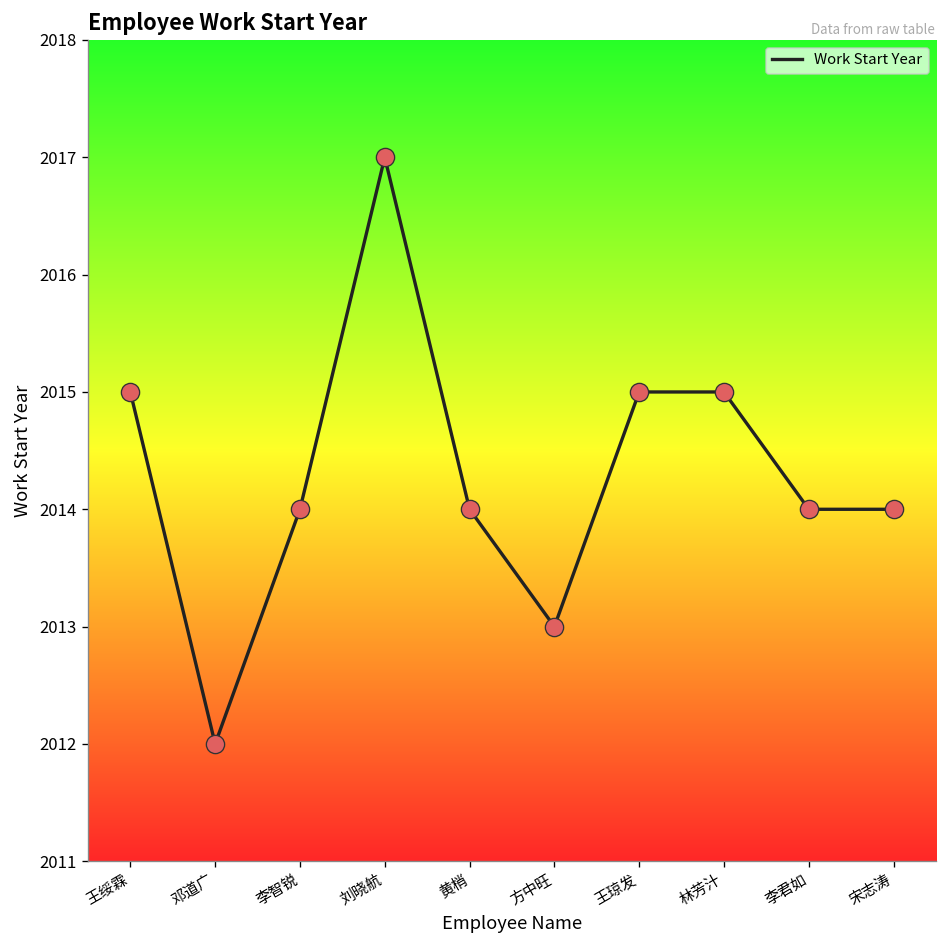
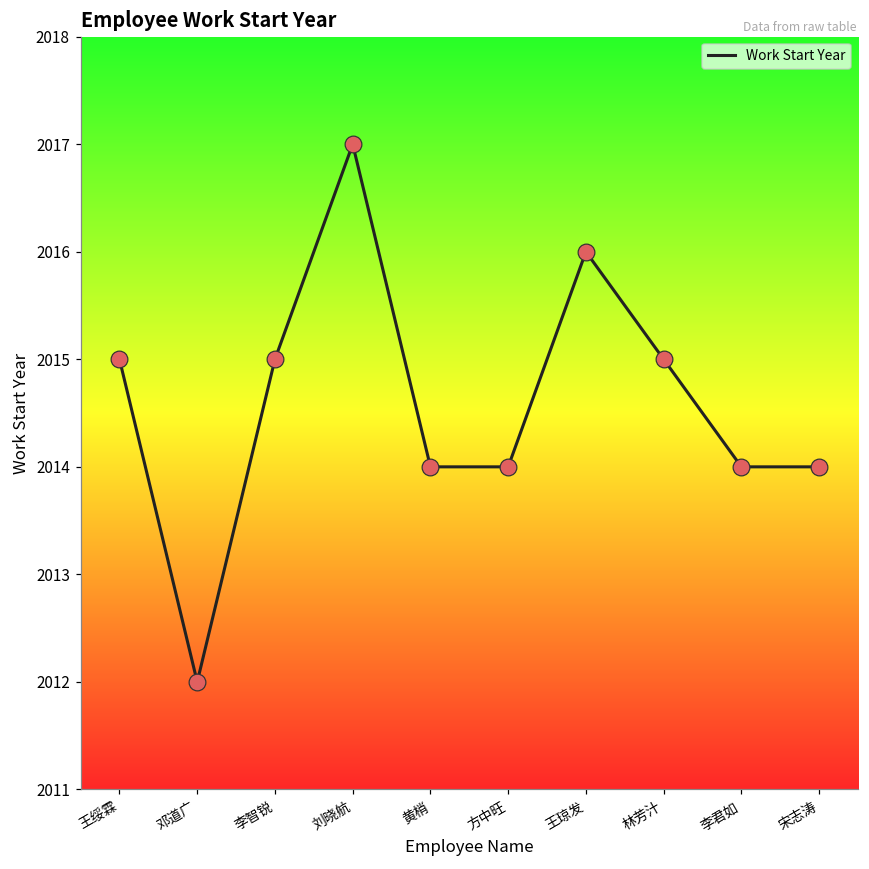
  {
    "王绥霖": 2015,
    "邓道广": 2012,
-   "李智锐": 2014,
+   "李智锐": 2015,
    "刘晓航": 2017,
    "黄梢": 2014,
-   "方中旺": 2013,
-   "王琼发": 2015,
+   "方中旺": 2014,
+   "王琼发": 2016,
    "林芳汁": 2015,
    "李君如": 2014,
    "宋志涛": 2014
  }
